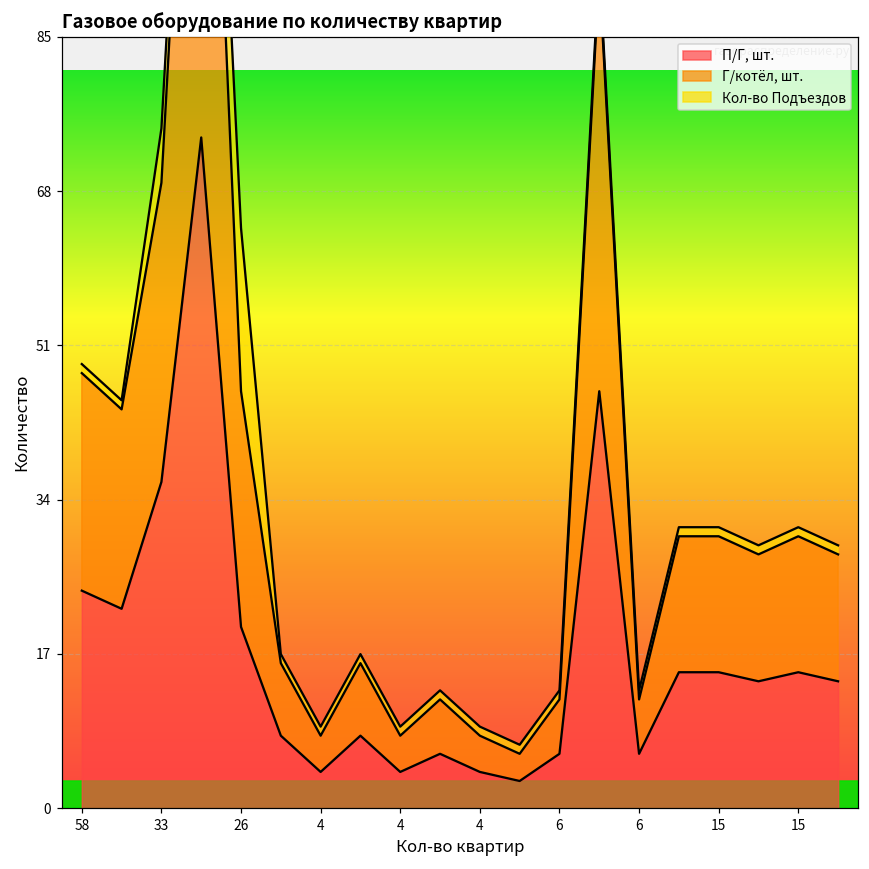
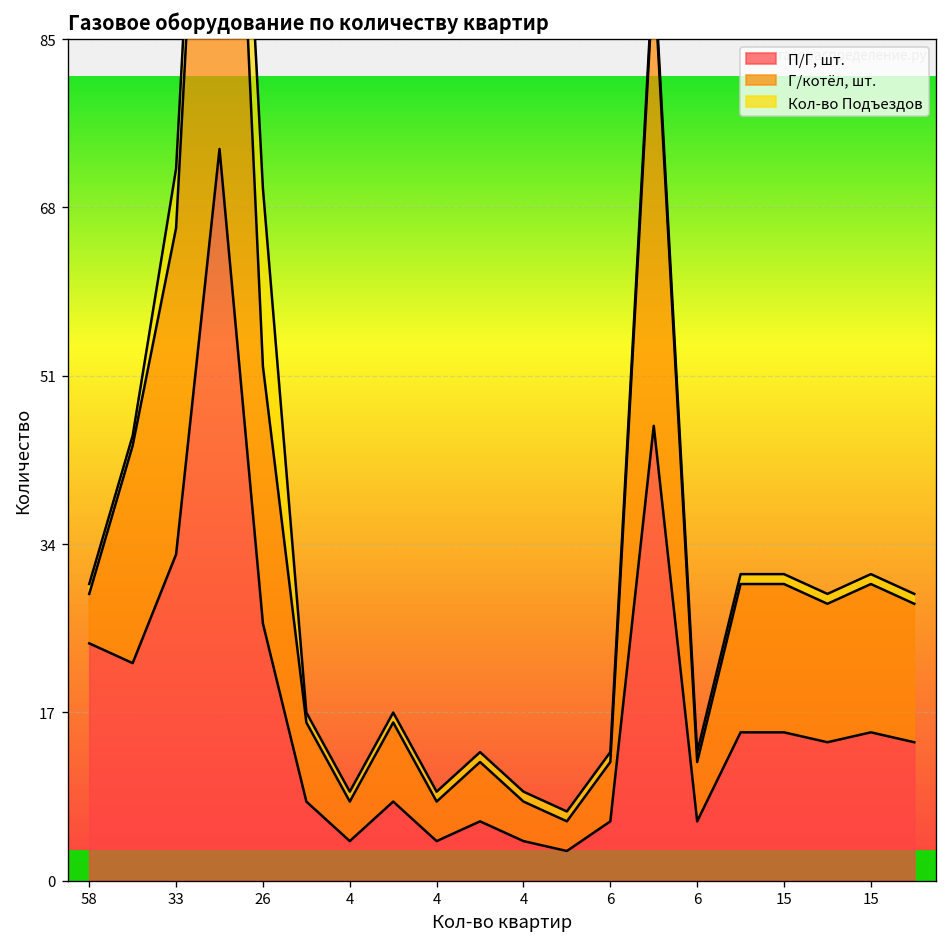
  {
    "П/Г, шт.": {
      "58": 24,
-     "33": 36,
-     "26": 20
+     "33": 33,
+     "26": 26
    },
    "Г/котёл, шт.": {
-     "58": 24,
+     "58": 5,
      "33": 33,
      "26": 26
    },
    "Кол-во Подъездов": {
      "58": 1,
      "33": 6,
      "26": 18
    }
  }
